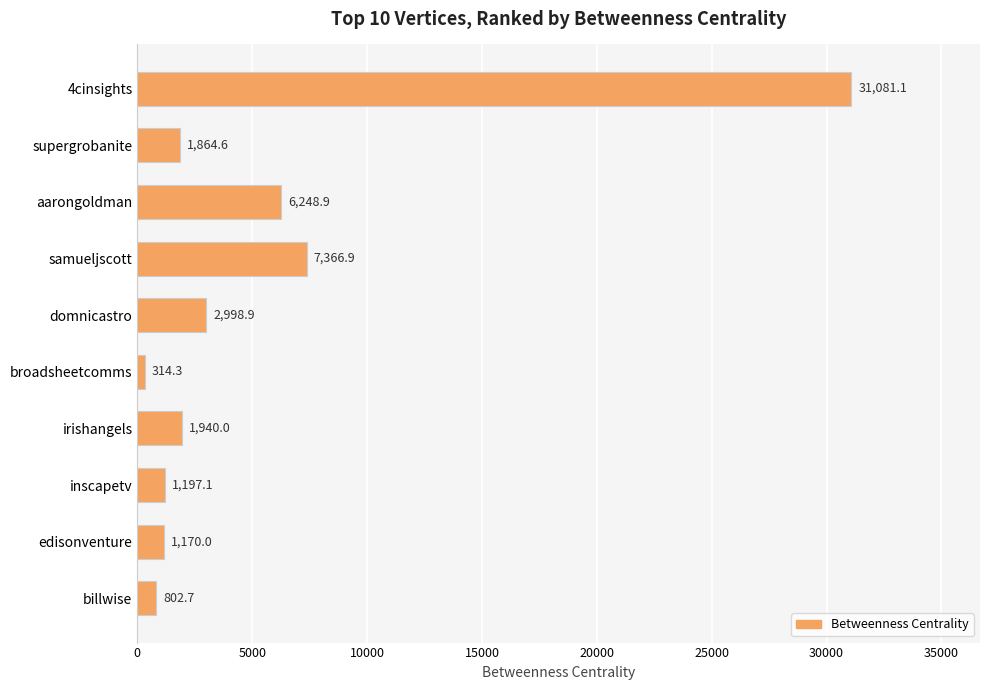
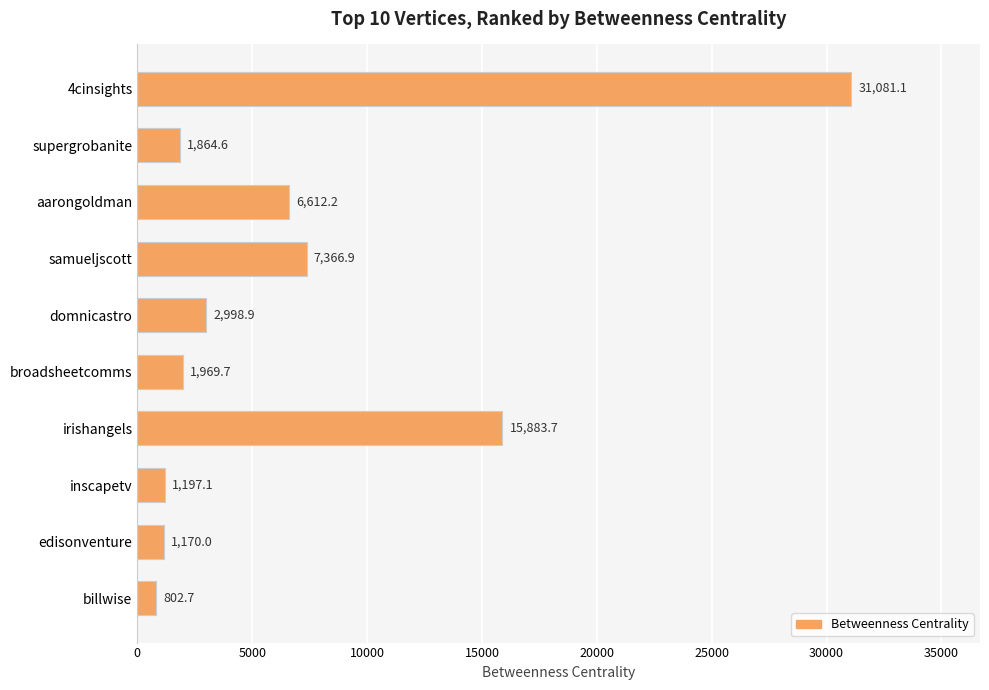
  {
    "4cinsights": "31,081.1",
    "supergrobanite": "1,864.6",
-   "aarongoldman": "6,248.9",
+   "aarongoldman": "6,612.2",
    "samueljscott": "7,366.9",
    "domnicastro": "2,998.9",
-   "broadsheetcomms": "314.3",
-   "irishangels": "1,940.0",
+   "broadsheetcomms": "1,969.7",
+   "irishangels": "15,883.7",
    "inscapetv": "1,197.1",
    "edisonventure": "1,170.0",
    "billwise": "802.7"
  }
